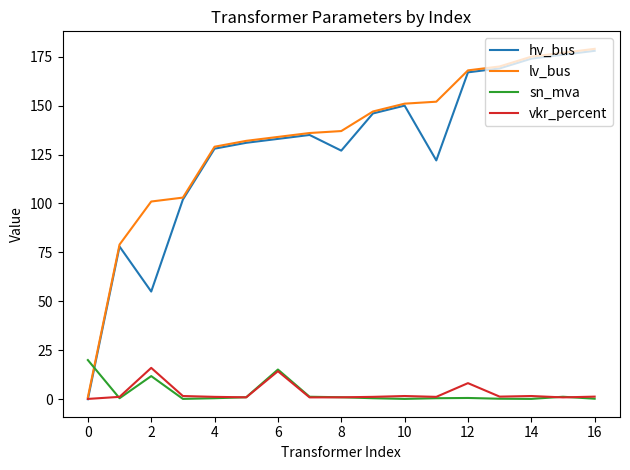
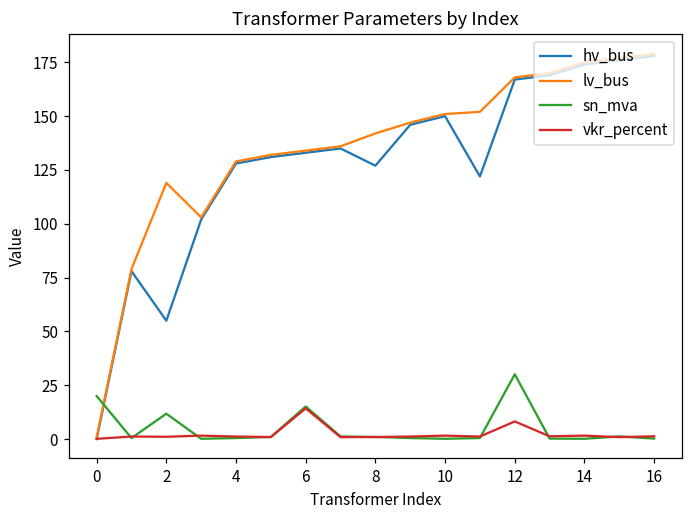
  {
    "hv_bus": {
      "2": 55,
      "8": 127
    },
    "lv_bus": {
-     "2": 101,
-     "8": 137
+     "2": 119,
+     "8": 142
    },
    "sn_mva": {
      "0": 20,
      "2": 12,
      "10": 0,
-     "12": 1,
+     "12": 30,
      "14": 0
    },
    "vkr_percent": {
-     "2": 16,
+     "2": 1,
      "10": 2,
      "12": 8,
      "14": 2
    }
  }
